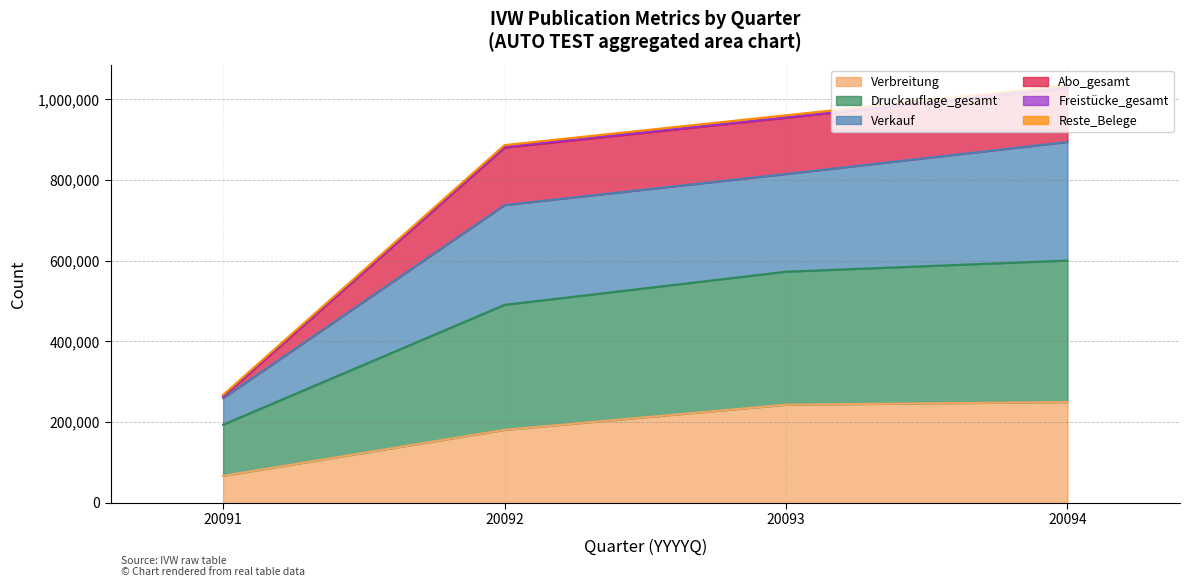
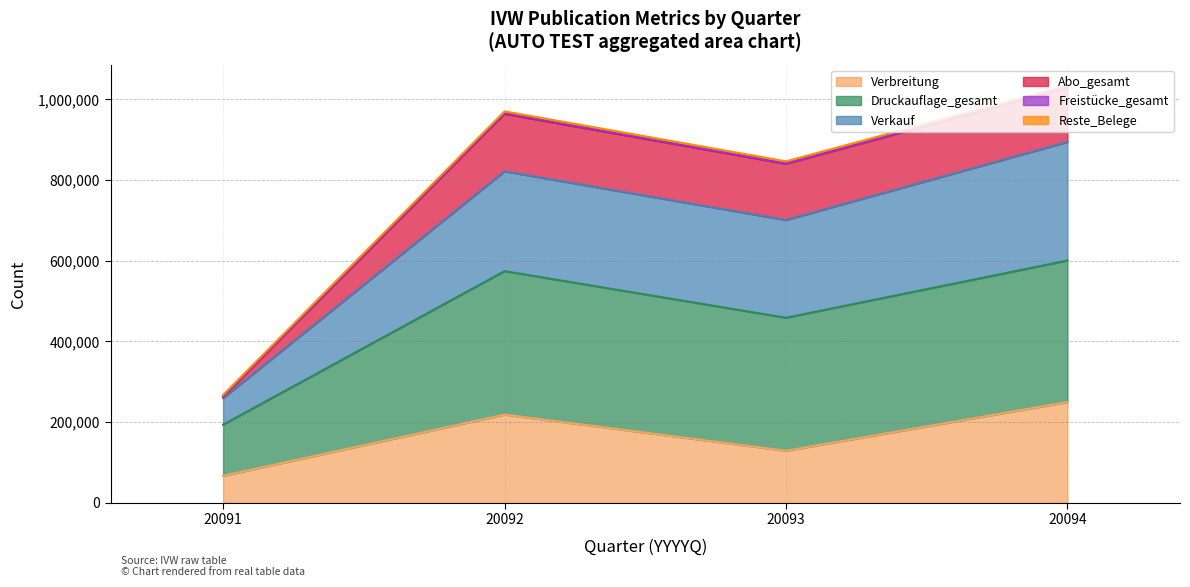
  {
    "Verbreitung": {
      "20091": "70,000",
-     "20092": "180,000",
-     "20093": "240,000",
+     "20092": "220,000",
+     "20093": "130,000",
      "20094": "250,000"
    },
    "Druckauflage_gesamt": {
      "20091": "130,000",
-     "20092": "310,000",
+     "20092": "360,000",
      "20093": "330,000",
      "20094": "350,000"
    },
    "Verkauf": {
      "20092": "250,000",
      "20093": "240,000",
      "20094": "290,000"
    }
  }
